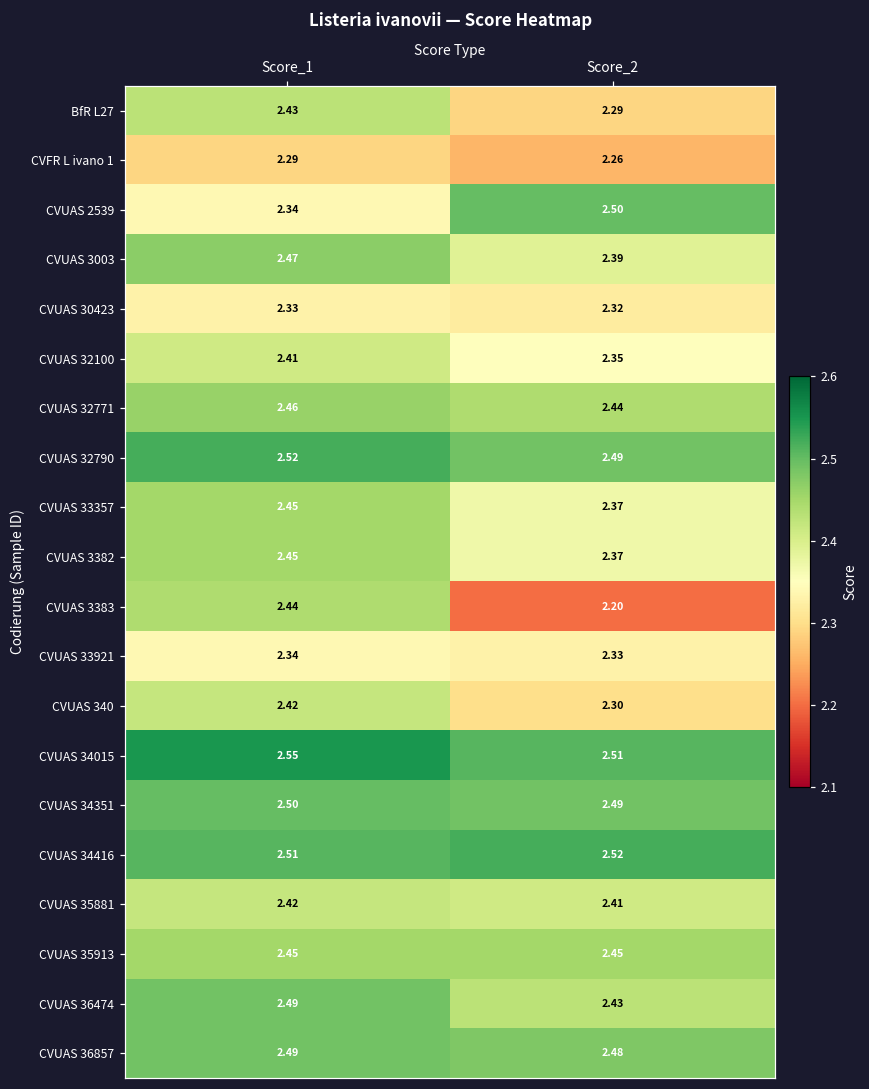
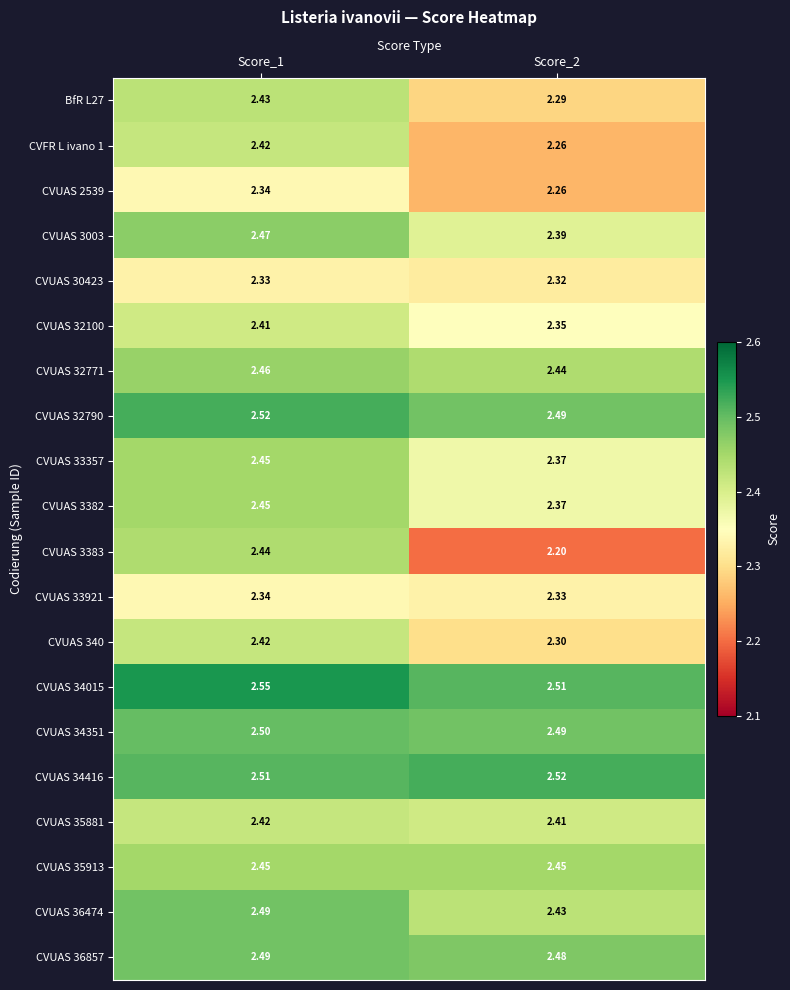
  {
    "BfR L27": {
      "Score_1": 2.43,
      "Score_2": 2.29
    },
    "CVFR L ivano 1": {
-     "Score_1": 2.29,
+     "Score_1": 2.42,
      "Score_2": 2.26
    },
    "CVUAS 2539": {
      "Score_1": 2.34,
-     "Score_2": 2.50
+     "Score_2": 2.26
    },
    "CVUAS 3003": {
      "Score_1": 2.47,
      "Score_2": 2.39
    },
    "CVUAS 30423": {
      "Score_1": 2.33,
      "Score_2": 2.32
    },
    "CVUAS 32100": {
      "Score_1": 2.41,
      "Score_2": 2.35
    },
    "CVUAS 32771": {
      "Score_1": 2.46,
      "Score_2": 2.44
    },
    "CVUAS 32790": {
      "Score_1": 2.52,
      "Score_2": 2.49
    },
    "CVUAS 33357": {
      "Score_1": 2.45,
      "Score_2": 2.37
    },
    "CVUAS 3382": {
      "Score_1": 2.45,
      "Score_2": 2.37
    },
    "CVUAS 3383": {
      "Score_1": 2.44,
      "Score_2": 2.20
    },
    "CVUAS 33921": {
      "Score_1": 2.34,
      "Score_2": 2.33
    },
    "CVUAS 340": {
      "Score_1": 2.42,
      "Score_2": 2.30
    },
    "CVUAS 34015": {
      "Score_1": 2.55,
      "Score_2": 2.51
    },
    "CVUAS 34351": {
      "Score_1": 2.50,
      "Score_2": 2.49
    },
    "CVUAS 34416": {
      "Score_1": 2.51,
      "Score_2": 2.52
    },
    "CVUAS 35881": {
      "Score_1": 2.42,
      "Score_2": 2.41
    },
    "CVUAS 35913": {
      "Score_1": 2.45,
      "Score_2": 2.45
    },
    "CVUAS 36474": {
      "Score_1": 2.49,
      "Score_2": 2.43
    },
    "CVUAS 36857": {
      "Score_1": 2.49,
      "Score_2": 2.48
    }
  }
